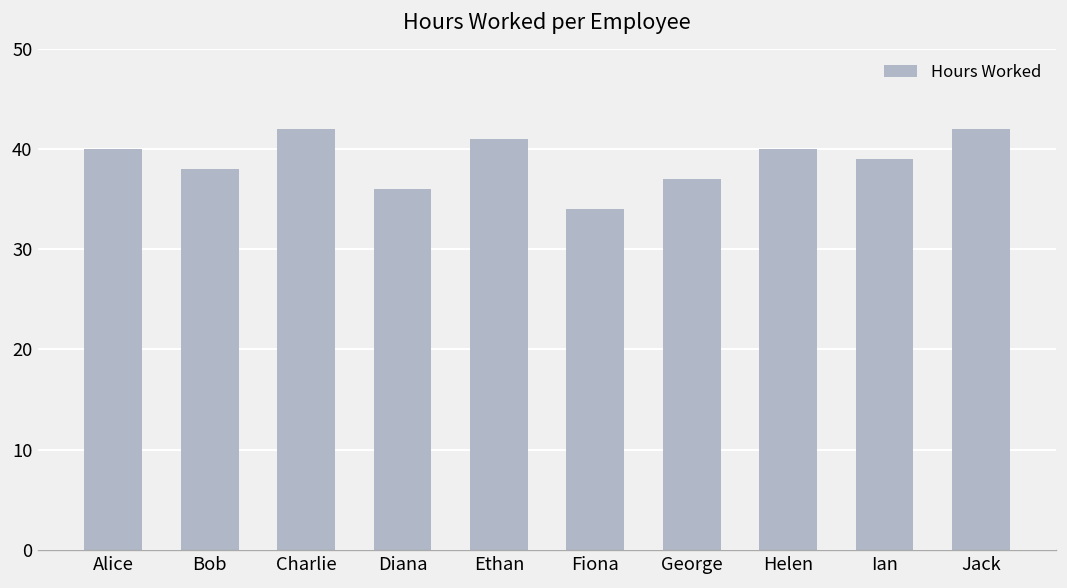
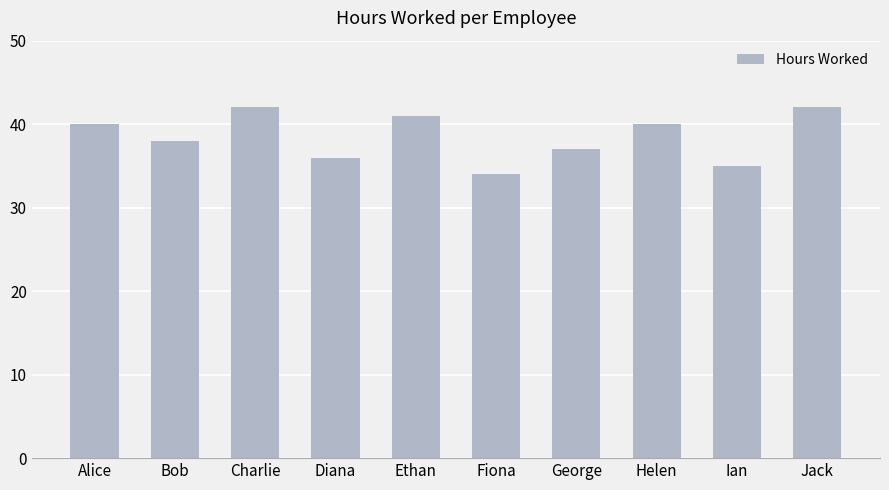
  {
    "Alice": 40,
    "Bob": 38,
    "Charlie": 42,
    "Diana": 36,
    "Ethan": 41,
    "Fiona": 34,
    "George": 37,
    "Helen": 40,
-   "Ian": 39,
+   "Ian": 35,
    "Jack": 42
  }
